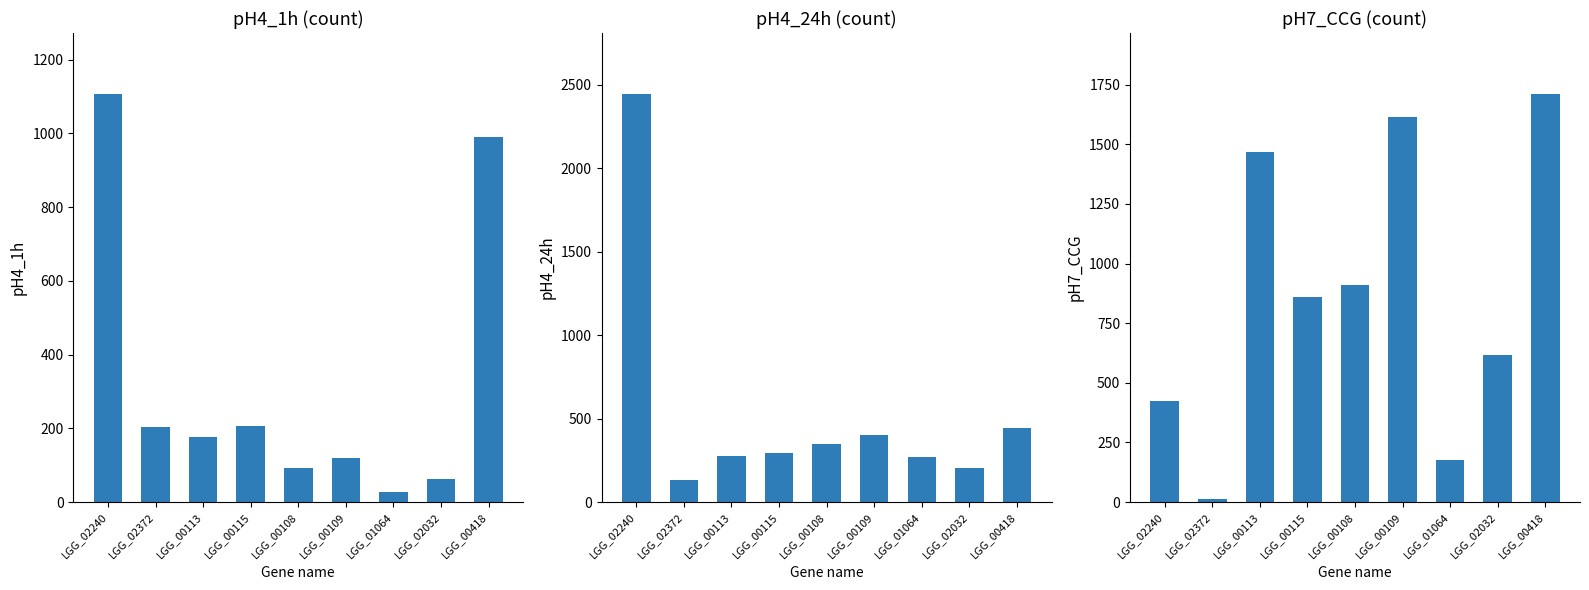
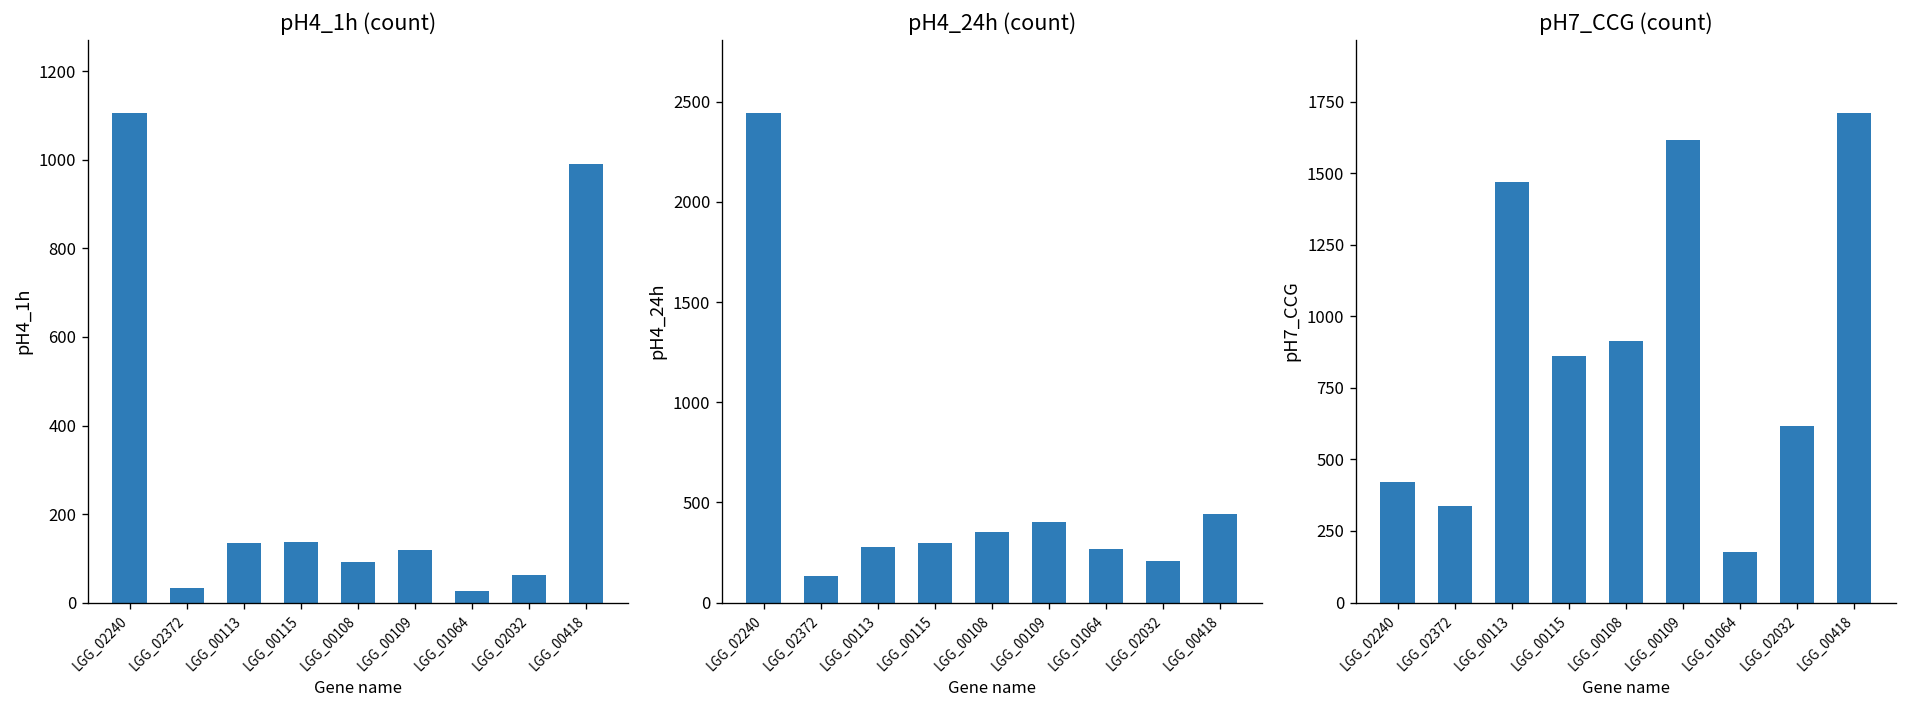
  {
    "pH4_1h (count)": {
      "LGG_02240": 1110,
-     "LGG_02372": 200,
-     "LGG_00113": 180,
-     "LGG_00115": 210,
+     "LGG_02372": 30,
+     "LGG_00113": 140,
+     "LGG_00115": 140,
      "LGG_00108": 90,
      "LGG_00109": 120,
      "LGG_01064": 30,
      "LGG_02032": 60,
      "LGG_00418": 990
    },
    "pH4_24h (count)": {
      "LGG_02240": 2440,
      "LGG_02372": 130,
      "LGG_00113": 280,
      "LGG_00115": 300,
      "LGG_00108": 350,
      "LGG_00109": 400,
      "LGG_01064": 270,
      "LGG_02032": 210,
      "LGG_00418": 440
    },
    "pH7_CCG (count)": {
      "LGG_02240": 420,
-     "LGG_02372": 10,
+     "LGG_02372": 340,
      "LGG_00113": 1470,
      "LGG_00115": 860,
      "LGG_00108": 910,
      "LGG_00109": 1620,
      "LGG_01064": 180,
      "LGG_02032": 620,
      "LGG_00418": 1710
    }
  }
